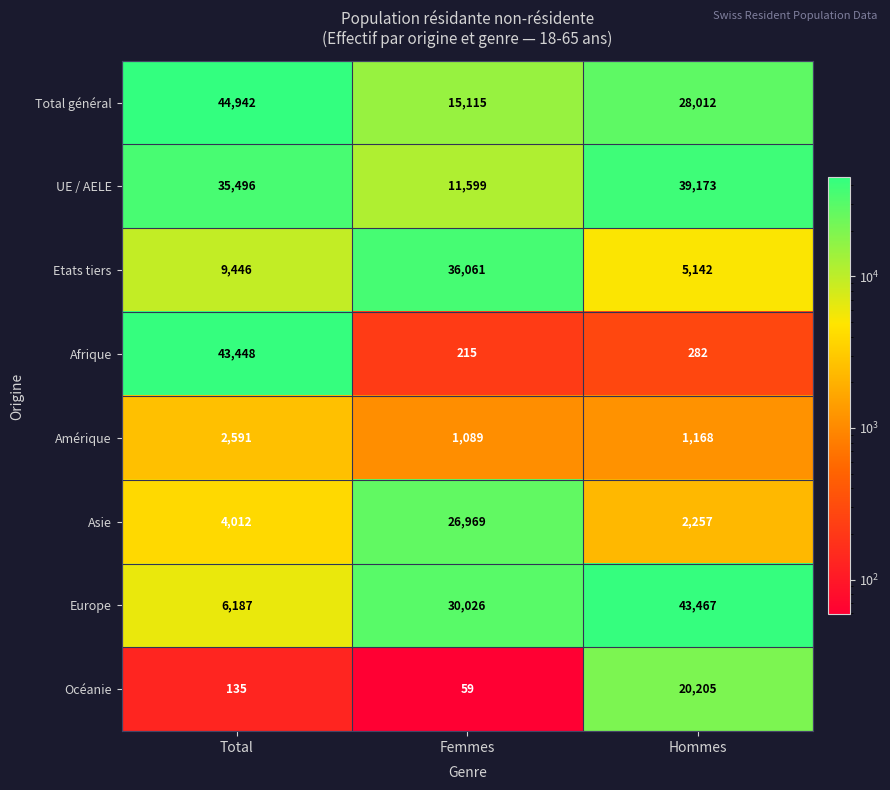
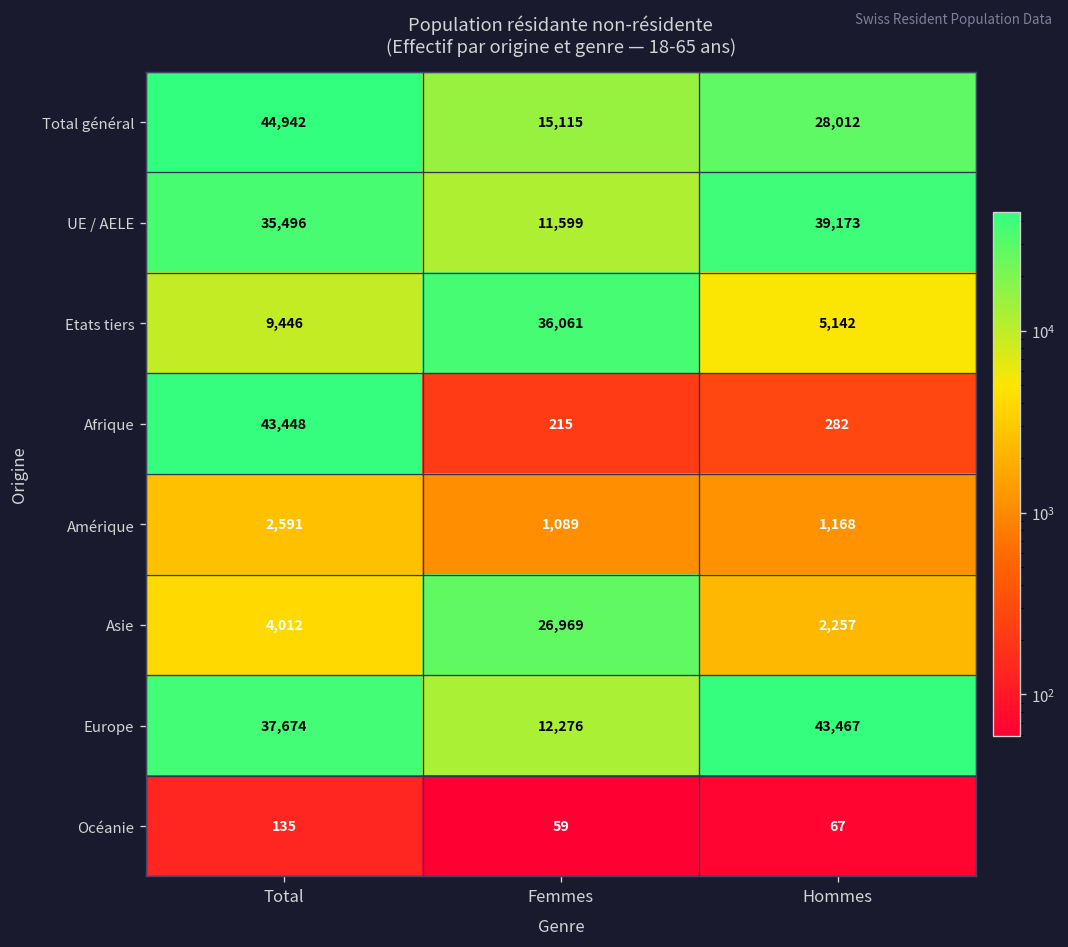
  {
    "Total général": {
      "Total": "44,942",
      "Femmes": "15,115",
      "Hommes": "28,012"
    },
    "UE / AELE": {
      "Total": "35,496",
      "Femmes": "11,599",
      "Hommes": "39,173"
    },
    "Etats tiers": {
      "Total": "9,446",
      "Femmes": "36,061",
      "Hommes": "5,142"
    },
    "Afrique": {
      "Total": "43,448",
      "Femmes": "215",
      "Hommes": "282"
    },
    "Amérique": {
      "Total": "2,591",
      "Femmes": "1,089",
      "Hommes": "1,168"
    },
    "Asie": {
      "Total": "4,012",
      "Femmes": "26,969",
      "Hommes": "2,257"
    },
    "Europe": {
-     "Total": "6,187",
-     "Femmes": "30,026",
+     "Total": "37,674",
+     "Femmes": "12,276",
      "Hommes": "43,467"
    },
    "Océanie": {
      "Total": "135",
      "Femmes": "59",
-     "Hommes": "20,205"
+     "Hommes": "67"
    }
  }
